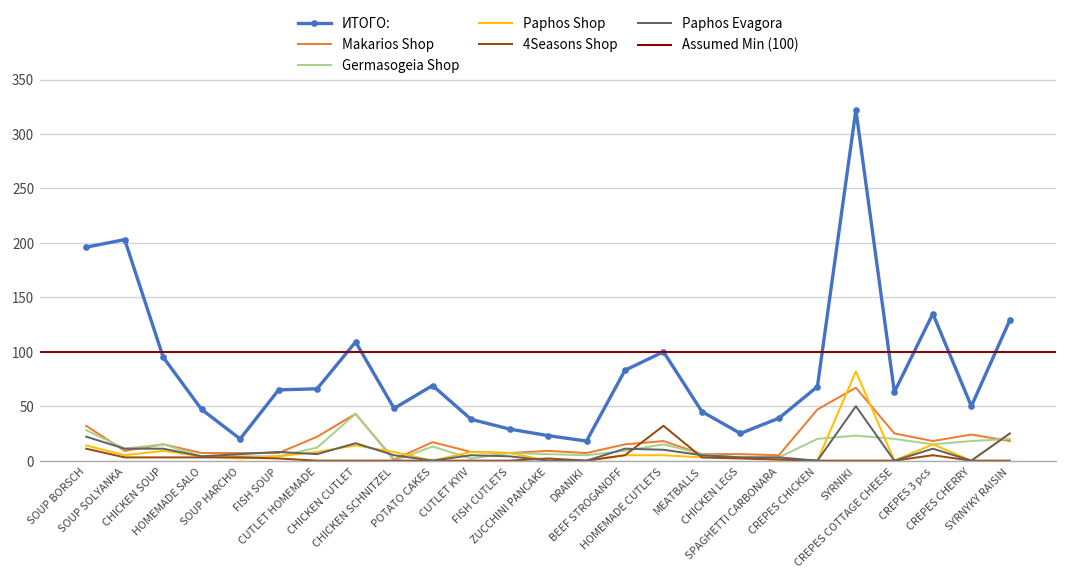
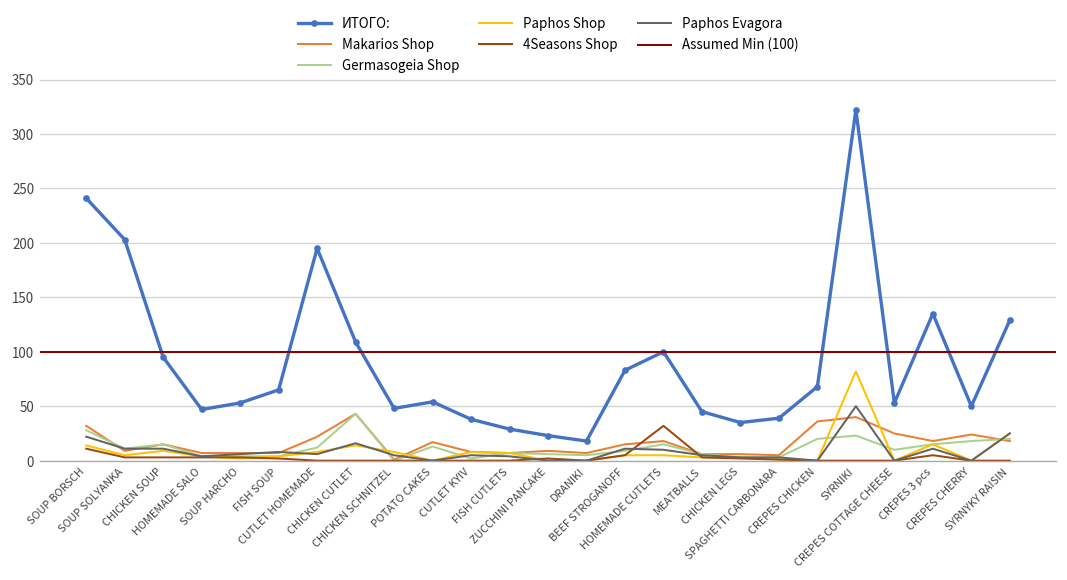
  {
    "ИТОГО:": {
-     "SOUP BORSCH": 200,
+     "SOUP BORSCH": 240,
      "SOUP SOLYANKA": 200,
      "CHICKEN SOUP": 100,
      "HOMEMADE SALO": 50,
-     "SOUP HARCHO": 20,
+     "SOUP HARCHO": 50,
      "FISH SOUP": 70,
-     "CUTLET HOMEMADE": 70,
+     "CUTLET HOMEMADE": 200,
      "CHICKEN CUTLET": 110,
      "CHICKEN SCHNITZEL": 50,
-     "POTATO CAKES": 70,
+     "POTATO CAKES": 50,
      "CUTLET KYIV": 40,
      "FISH CUTLETS": 30,
      "ZUCCHINI PANCAKE": 20,
      "DRANIKI": 20,
      "BEEF STROGANOFF": 80,
      "HOMEMADE CUTLETS": 100,
      "MEATBALLS": 50,
-     "CHICKEN LEGS": 30,
+     "CHICKEN LEGS": 40,
      "SPAGHETTI CARBONARA": 40,
      "CREPES CHICKEN": 70,
      "SYRNIKI": 320,
-     "CREPES COTTAGE CHEESE": 60,
+     "CREPES COTTAGE CHEESE": 50,
      "CREPES 3 pcs": 140,
      "CREPES CHERRY": 50,
      "SYRNYKY RAISIN": 130
    },
    "Makarios Shop": {
      "SOUP BORSCH": 30,
      "HOMEMADE SALO": 10,
      "CUTLET HOMEMADE": 20,
      "POTATO CAKES": 20,
      "ZUCCHINI PANCAKE": 10,
      "BEEF STROGANOFF": 20,
      "HOMEMADE CUTLETS": 20,
      "CHICKEN LEGS": 10,
-     "CREPES CHICKEN": 50,
-     "SYRNIKI": 70,
+     "CREPES CHICKEN": 40,
+     "SYRNIKI": 40,
      "CREPES COTTAGE CHEESE": 30,
      "CREPES 3 pcs": 20,
      "CREPES CHERRY": 20
    },
    "Germasogeia Shop": {
      "SOUP BORSCH": 30,
      "CUTLET HOMEMADE": 10,
      "POTATO CAKES": 10,
      "ZUCCHINI PANCAKE": 10,
      "HOMEMADE CUTLETS": 20,
      "CREPES CHICKEN": 20,
      "SYRNIKI": 20,
-     "CREPES COTTAGE CHEESE": 20,
+     "CREPES COTTAGE CHEESE": 10,
      "CREPES CHERRY": 20
    },
    "Paphos Shop": {
      "SOUP BORSCH": 10,
      "CHICKEN SCHNITZEL": 10,
      "HOMEMADE CUTLETS": 10,
      "SYRNIKI": 80
    },
    "4Seasons Shop": {
      "SOUP BORSCH": 10,
      "CHICKEN SOUP": 0,
      "CUTLET HOMEMADE": 0,
      "CHICKEN CUTLET": 0,
      "FISH CUTLETS": 0,
      "HOMEMADE CUTLETS": 30,
      "SYRNIKI": 0,
      "CREPES 3 pcs": 10,
      "SYRNYKY RAISIN": 0
    },
    "Paphos Evagora": {
      "SOUP BORSCH": 20,
      "CHICKEN SCHNITZEL": 10,
      "CUTLET KYIV": 10,
      "FISH CUTLETS": 0,
      "HOMEMADE CUTLETS": 10,
      "SYRNIKI": 50,
      "CREPES 3 pcs": 10
    }
  }
